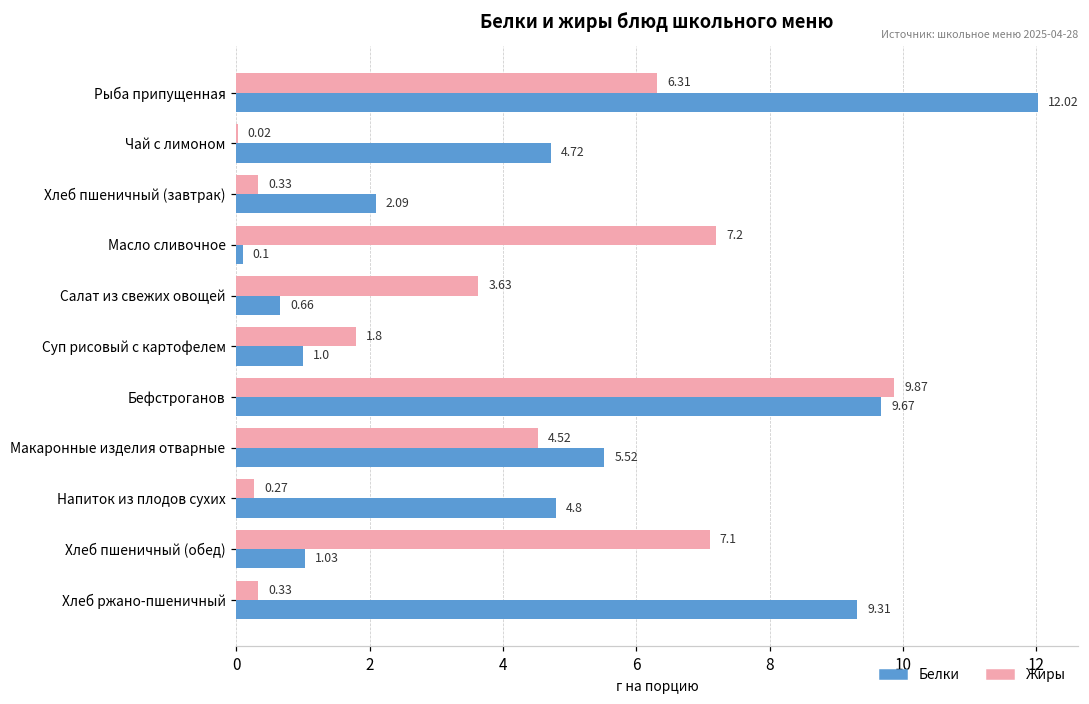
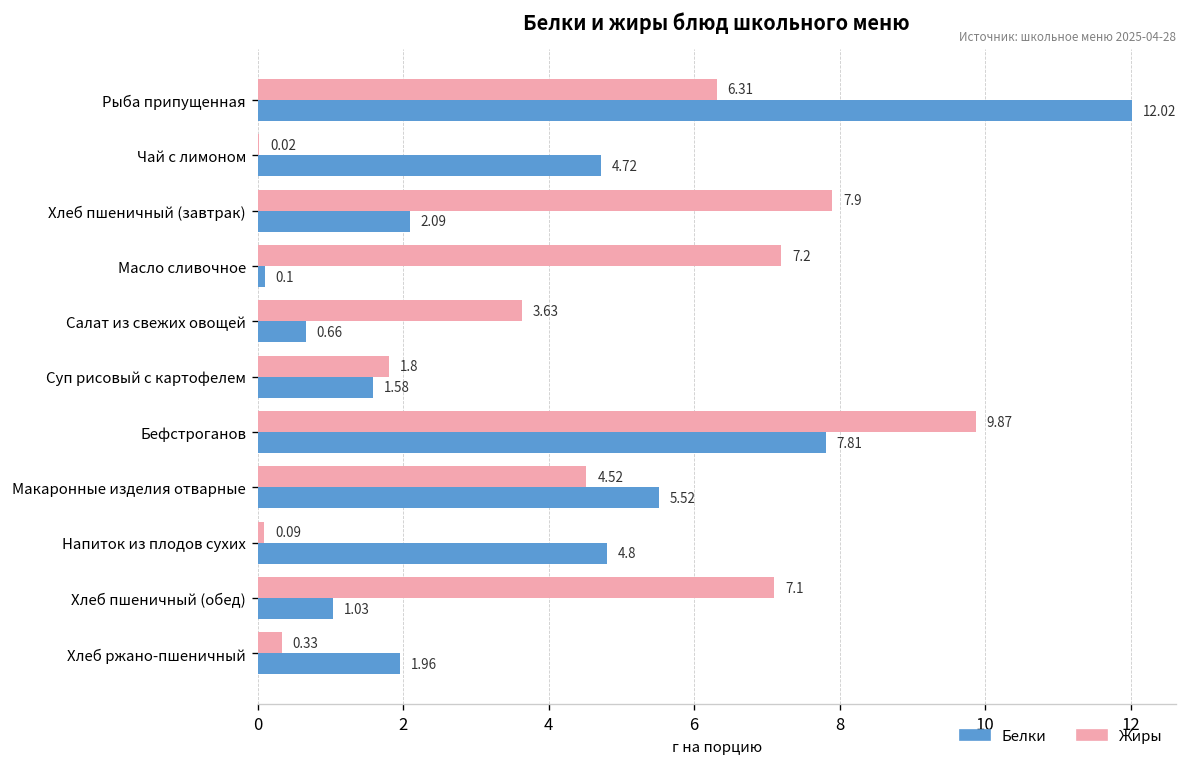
  {
    "Белки": {
      "Рыба припущенная": 12.02,
      "Чай с лимоном": 4.72,
      "Хлеб пшеничный (завтрак)": 2.09,
      "Масло сливочное": 0.1,
      "Салат из свежих овощей": 0.66,
-     "Суп рисовый с картофелем": 1.0,
-     "Бефстроганов": 9.67,
+     "Суп рисовый с картофелем": 1.58,
+     "Бефстроганов": 7.81,
      "Макаронные изделия отварные": 5.52,
      "Напиток из плодов сухих": 4.8,
      "Хлеб пшеничный (обед)": 1.03,
-     "Хлеб ржано-пшеничный": 9.31
+     "Хлеб ржано-пшеничный": 1.96
    },
    "Жиры": {
      "Рыба припущенная": 6.31,
      "Чай с лимоном": 0.02,
-     "Хлеб пшеничный (завтрак)": 0.33,
+     "Хлеб пшеничный (завтрак)": 7.9,
      "Масло сливочное": 7.2,
      "Салат из свежих овощей": 3.63,
      "Суп рисовый с картофелем": 1.8,
      "Бефстроганов": 9.87,
      "Макаронные изделия отварные": 4.52,
-     "Напиток из плодов сухих": 0.27,
+     "Напиток из плодов сухих": 0.09,
      "Хлеб пшеничный (обед)": 7.1,
      "Хлеб ржано-пшеничный": 0.33
    }
  }
